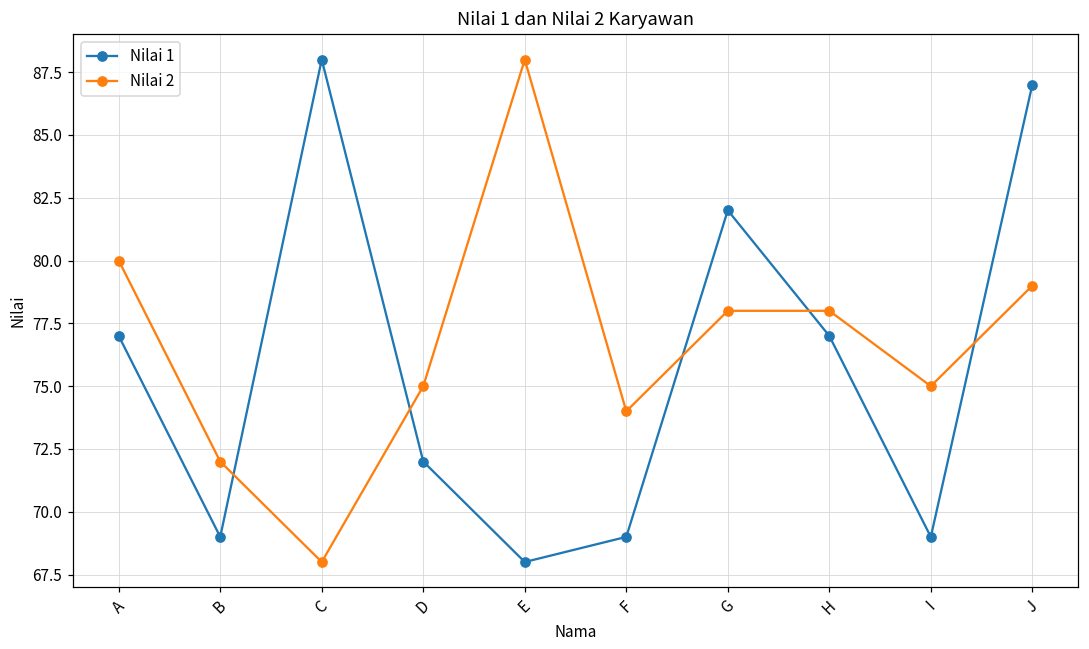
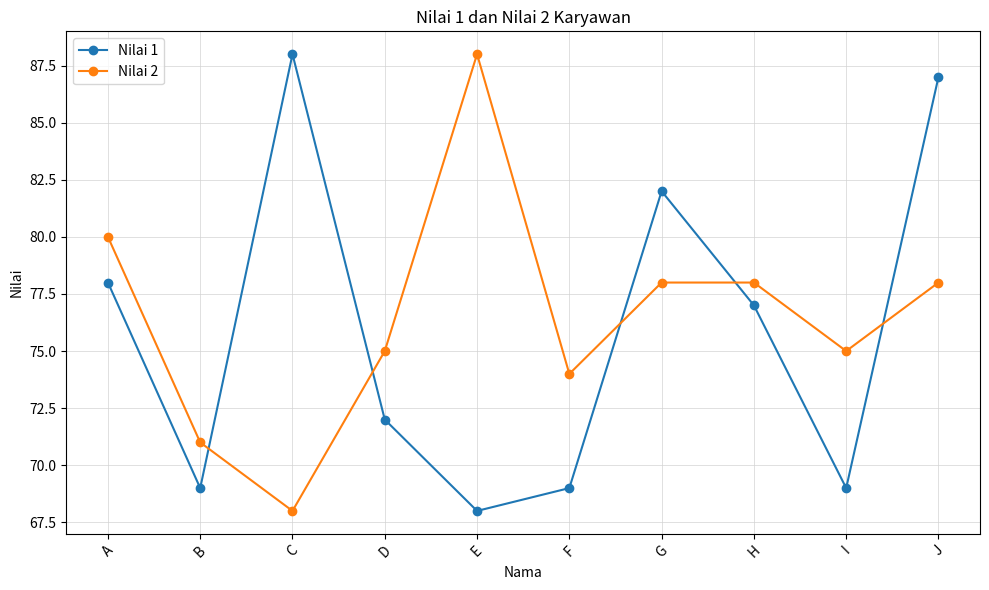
  {
    "Nilai 1": {
-     "A": 77,
+     "A": 78,
      "B": 69,
      "C": 88,
      "D": 72,
      "E": 68,
      "F": 69,
      "G": 82,
      "H": 77,
      "I": 69,
      "J": 87
    },
    "Nilai 2": {
      "A": 80,
-     "B": 72,
+     "B": 71,
      "C": 68,
      "D": 75,
      "E": 88,
      "F": 74,
      "G": 78,
      "H": 78,
      "I": 75,
-     "J": 79
+     "J": 78
    }
  }
